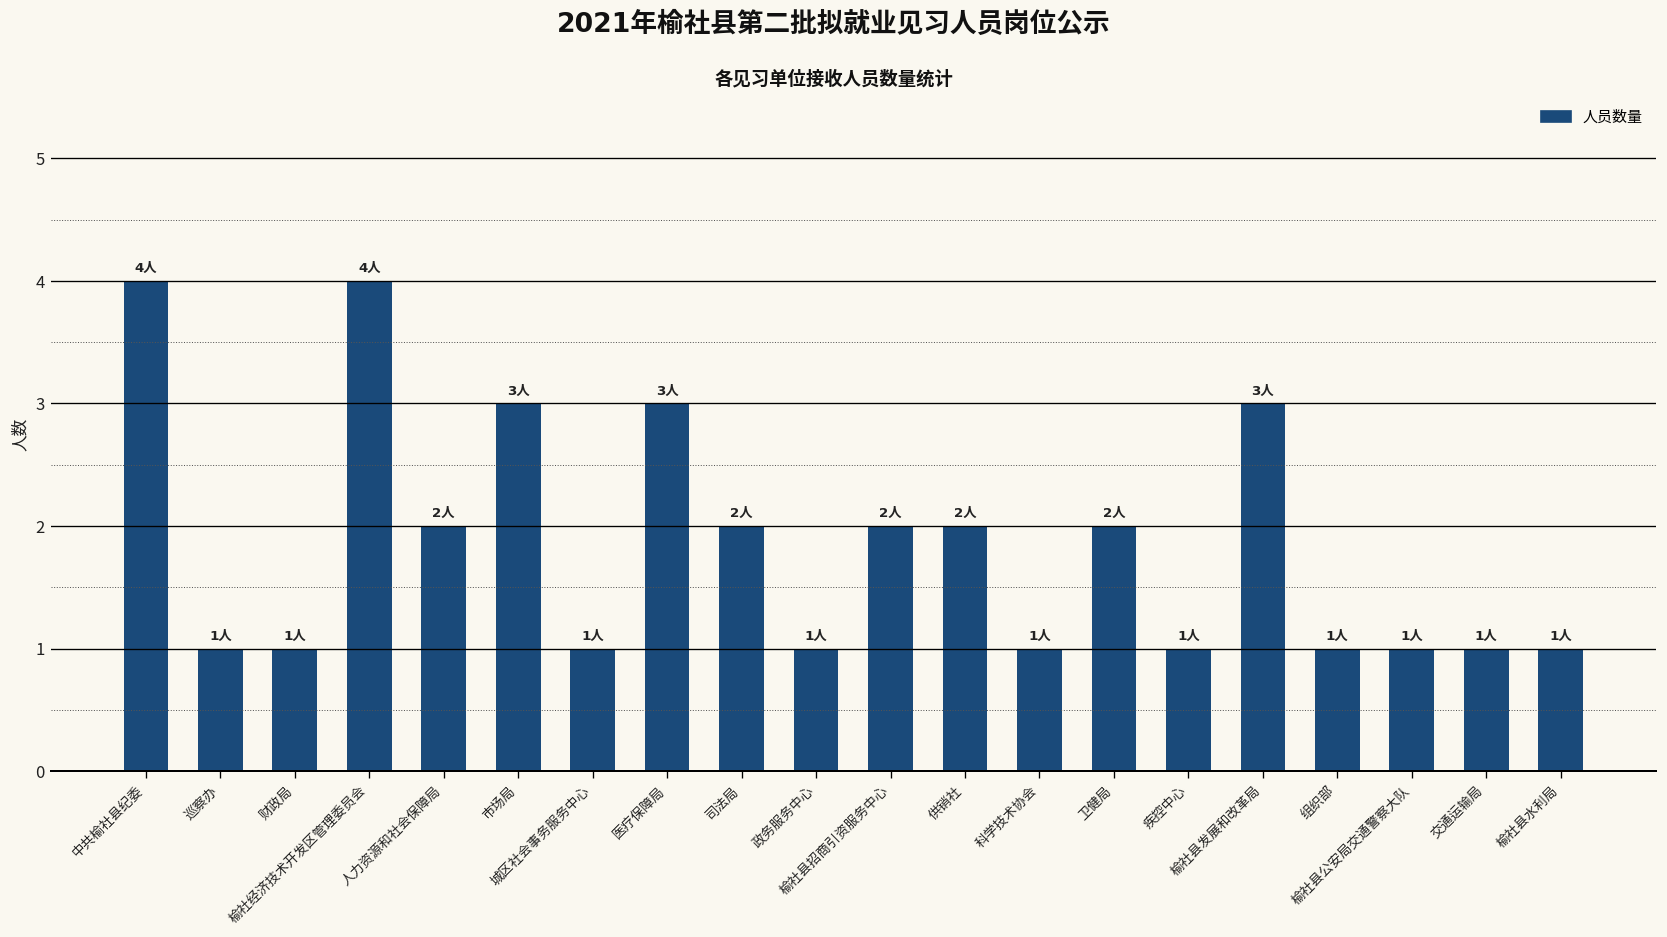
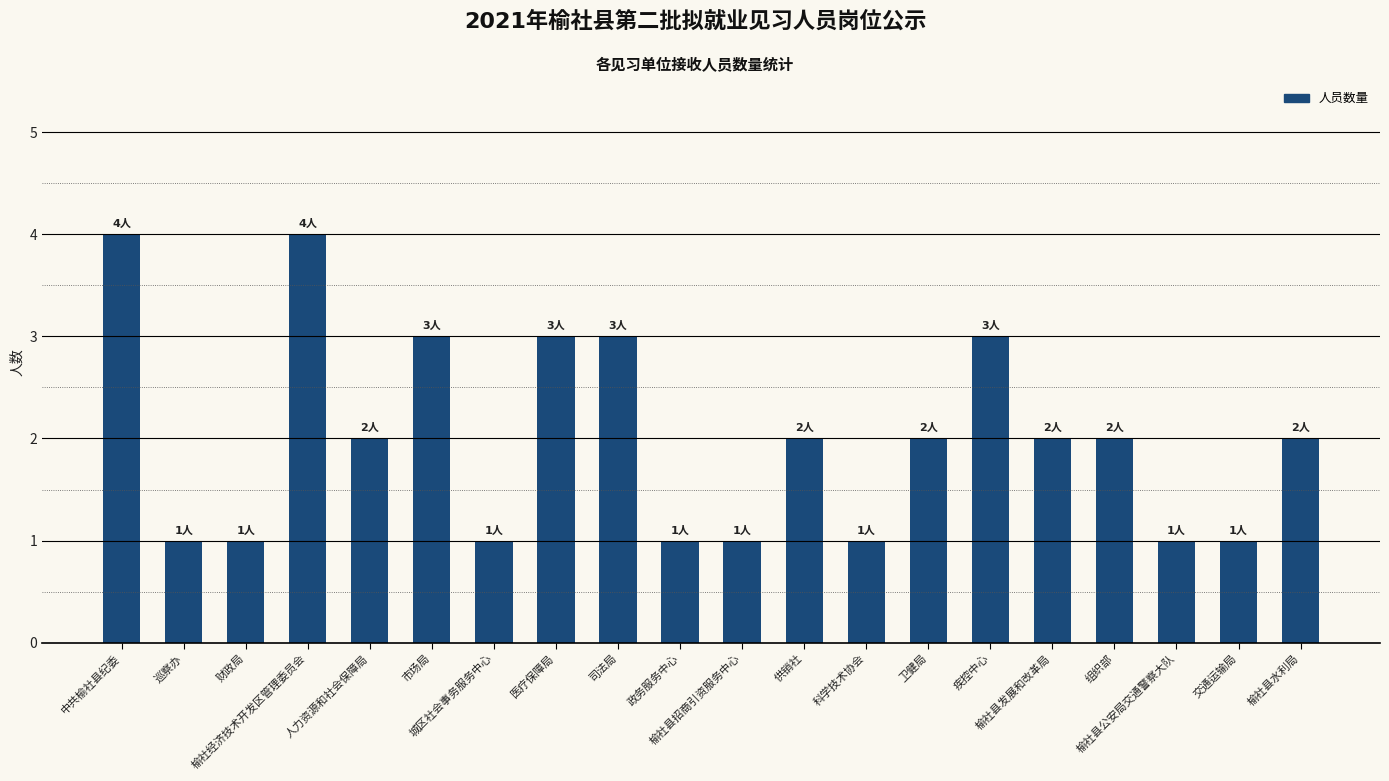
  {
    "中共榆社县纪委": "4人",
    "巡察办": "1人",
    "财政局": "1人",
    "榆社经济技术开发区管理委员会": "4人",
    "人力资源和社会保障局": "2人",
    "市场局": "3人",
    "城区社会事务服务中心": "1人",
    "医疗保障局": "3人",
-   "司法局": "2人",
+   "司法局": "3人",
    "政务服务中心": "1人",
-   "榆社县招商引资服务中心": "2人",
+   "榆社县招商引资服务中心": "1人",
    "供销社": "2人",
    "科学技术协会": "1人",
    "卫健局": "2人",
-   "疾控中心": "1人",
-   "榆社县发展和改革局": "3人",
-   "组织部": "1人",
+   "疾控中心": "3人",
+   "榆社县发展和改革局": "2人",
+   "组织部": "2人",
    "榆社县公安局交通警察大队": "1人",
    "交通运输局": "1人",
-   "榆社县水利局": "1人"
+   "榆社县水利局": "2人"
  }
